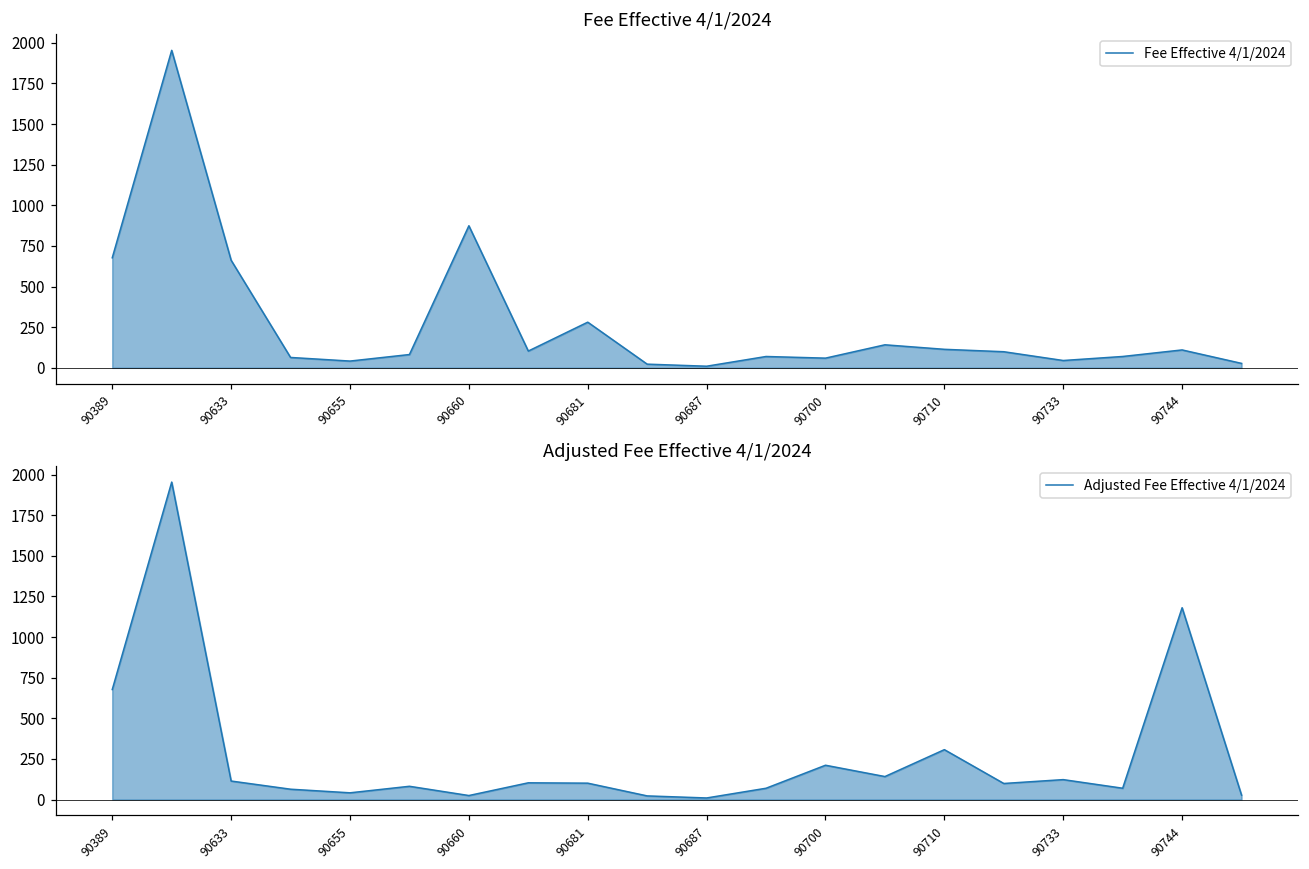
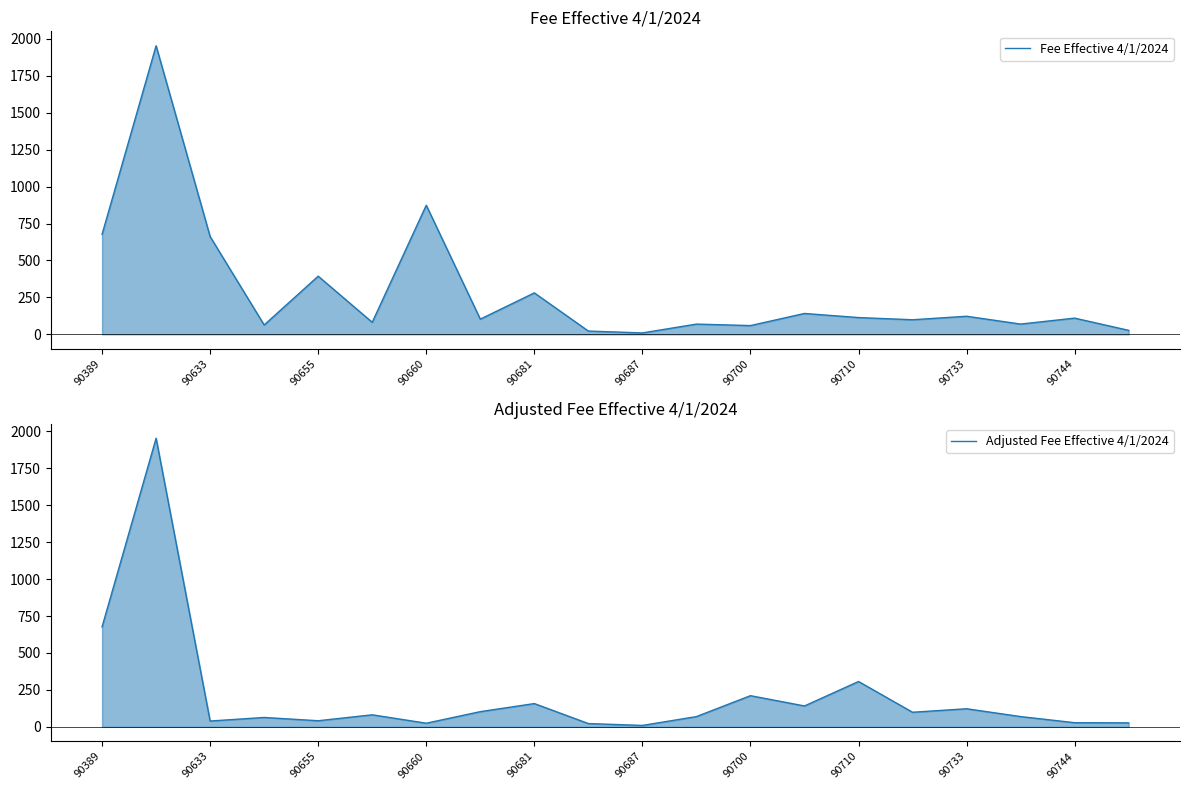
  {
    "Fee Effective 4/1/2024": {
      "90389": 680,
      "90633": 660,
-     "90655": 40,
+     "90655": 390,
      "90660": 870,
      "90681": 280,
      "90687": 10,
      "90700": 60,
      "90710": 110,
-     "90733": 40,
+     "90733": 120,
      "90744": 110
    },
    "Adjusted Fee Effective 4/1/2024": {
      "90389": 680,
-     "90633": 110,
+     "90633": 40,
      "90655": 40,
      "90660": 20,
-     "90681": 100,
+     "90681": 160,
      "90687": 10,
      "90700": 210,
      "90710": 310,
      "90733": 120,
-     "90744": 1180
+     "90744": 30
    }
  }
